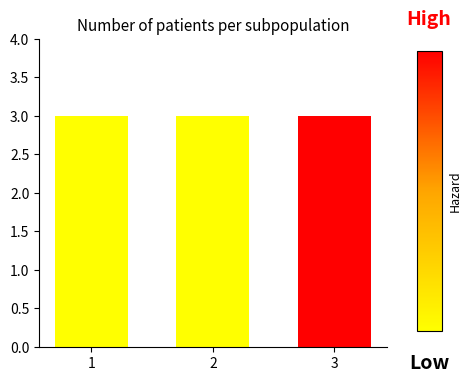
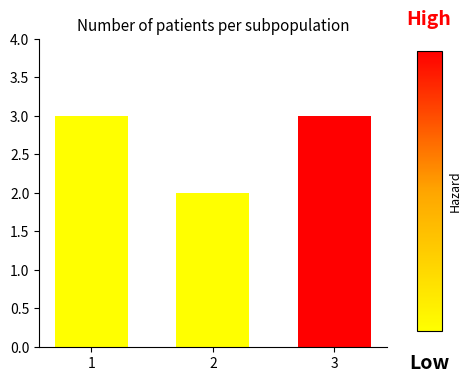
  {
    "1": 3,
-   "2": 3,
+   "2": 2,
    "3": 3
  }
